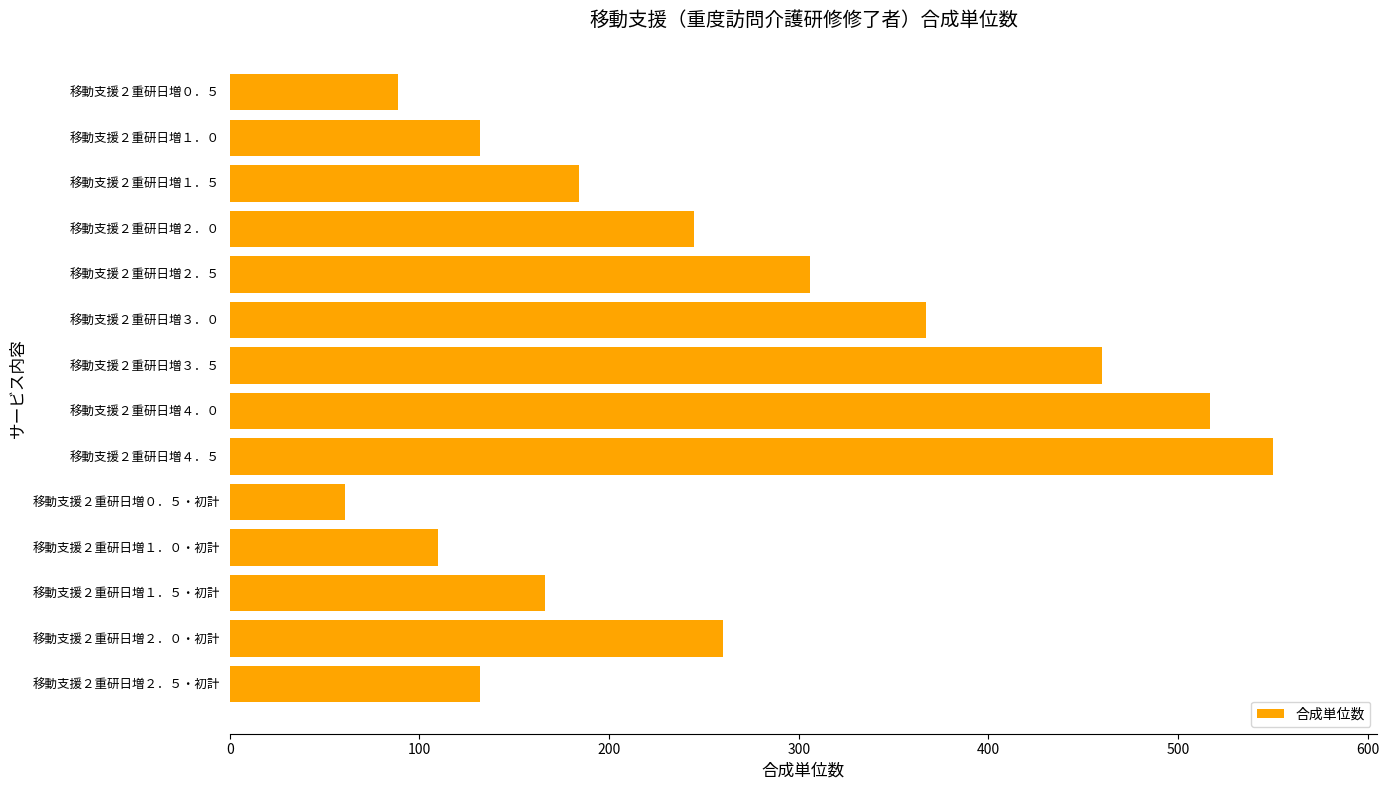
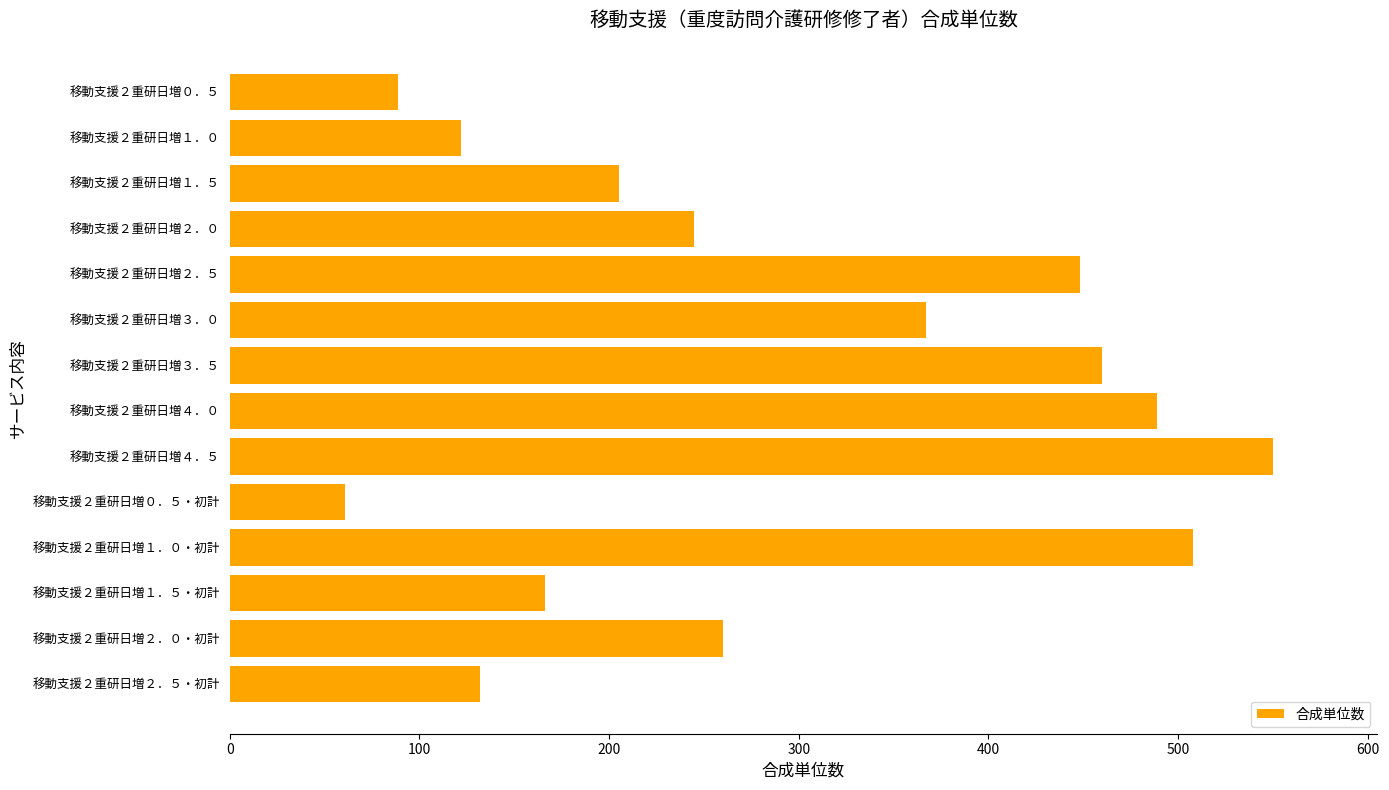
  {
    "移動支援２重研日増０．５": 89,
-   "移動支援２重研日増１．０": 132,
-   "移動支援２重研日増１．５": 184,
+   "移動支援２重研日増１．０": 122,
+   "移動支援２重研日増１．５": 205,
    "移動支援２重研日増２．０": 245,
-   "移動支援２重研日増２．５": 306,
+   "移動支援２重研日増２．５": 448,
    "移動支援２重研日増３．０": 367,
    "移動支援２重研日増３．５": 460,
-   "移動支援２重研日増４．０": 517,
+   "移動支援２重研日増４．０": 489,
    "移動支援２重研日増４．５": 550,
    "移動支援２重研日増０．５・初計": 61,
-   "移動支援２重研日増１．０・初計": 110,
+   "移動支援２重研日増１．０・初計": 508,
    "移動支援２重研日増１．５・初計": 166,
    "移動支援２重研日増２．０・初計": 260,
    "移動支援２重研日増２．５・初計": 132
  }
